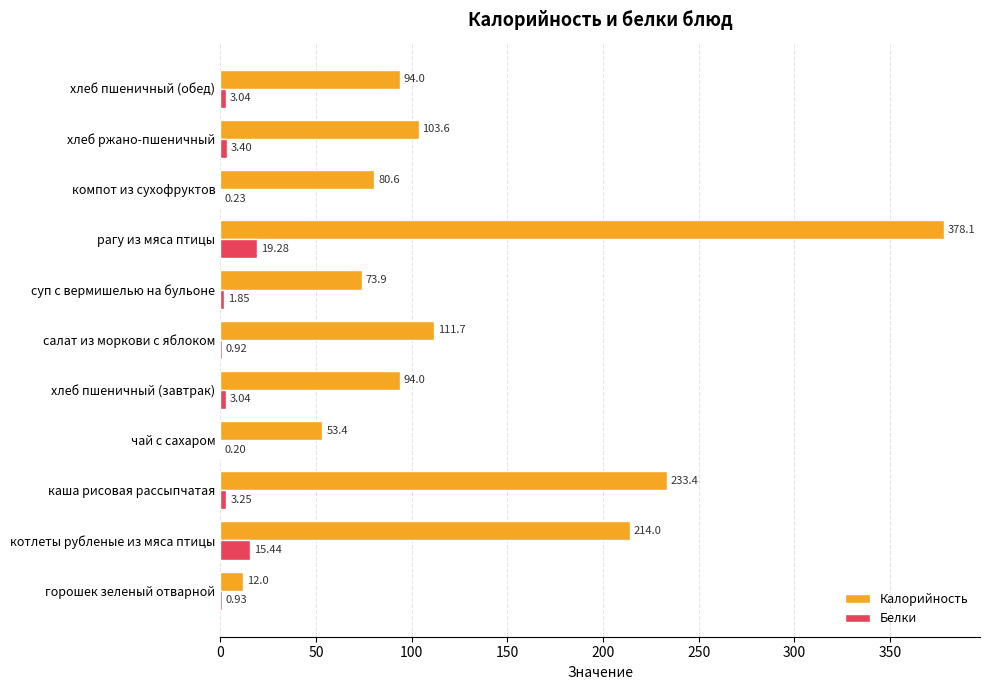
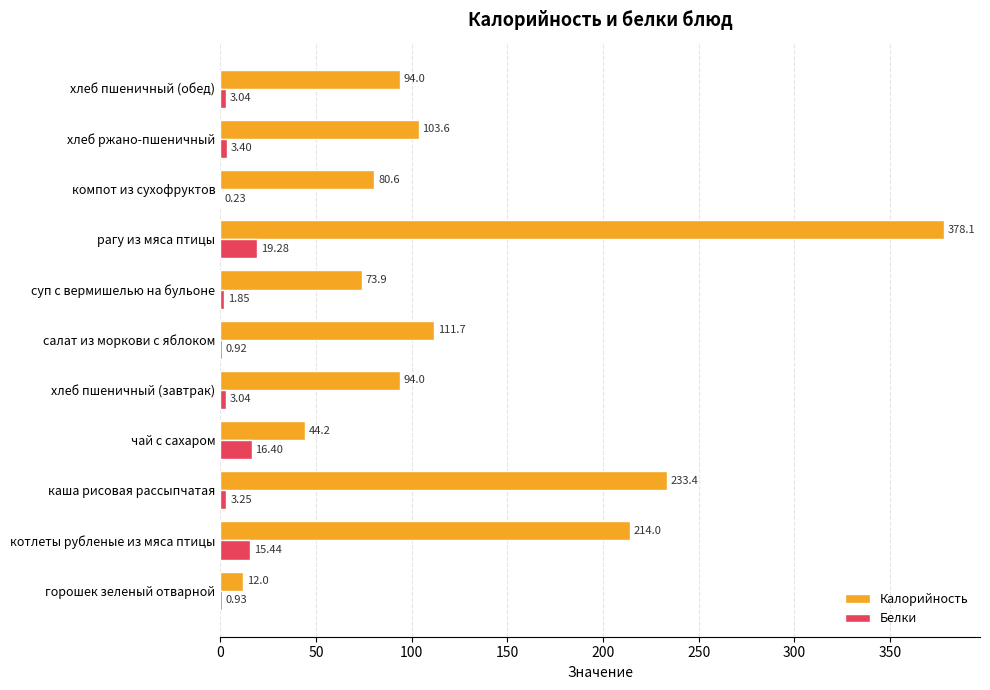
  {
    "Калорийность": {
      "хлеб пшеничный (обед)": 94.0,
      "хлеб ржано-пшеничный": 103.6,
      "компот из сухофруктов": 80.6,
      "рагу из мяса птицы": 378.1,
      "суп с вермишелью на бульоне": 73.9,
      "салат из моркови с яблоком": 111.7,
      "хлеб пшеничный (завтрак)": 94.0,
-     "чай с сахаром": 53.4,
+     "чай с сахаром": 44.2,
      "каша рисовая рассыпчатая": 233.4,
      "котлеты рубленые из мяса птицы": 214.0,
      "горошек зеленый отварной": 12.0
    },
    "Белки": {
      "хлеб пшеничный (обед)": 3.04,
      "хлеб ржано-пшеничный": 3.40,
      "компот из сухофруктов": 0.23,
      "рагу из мяса птицы": 19.28,
      "суп с вермишелью на бульоне": 1.85,
      "салат из моркови с яблоком": 0.92,
      "хлеб пшеничный (завтрак)": 3.04,
-     "чай с сахаром": 0.20,
+     "чай с сахаром": 16.40,
      "каша рисовая рассыпчатая": 3.25,
      "котлеты рубленые из мяса птицы": 15.44,
      "горошек зеленый отварной": 0.93
    }
  }
